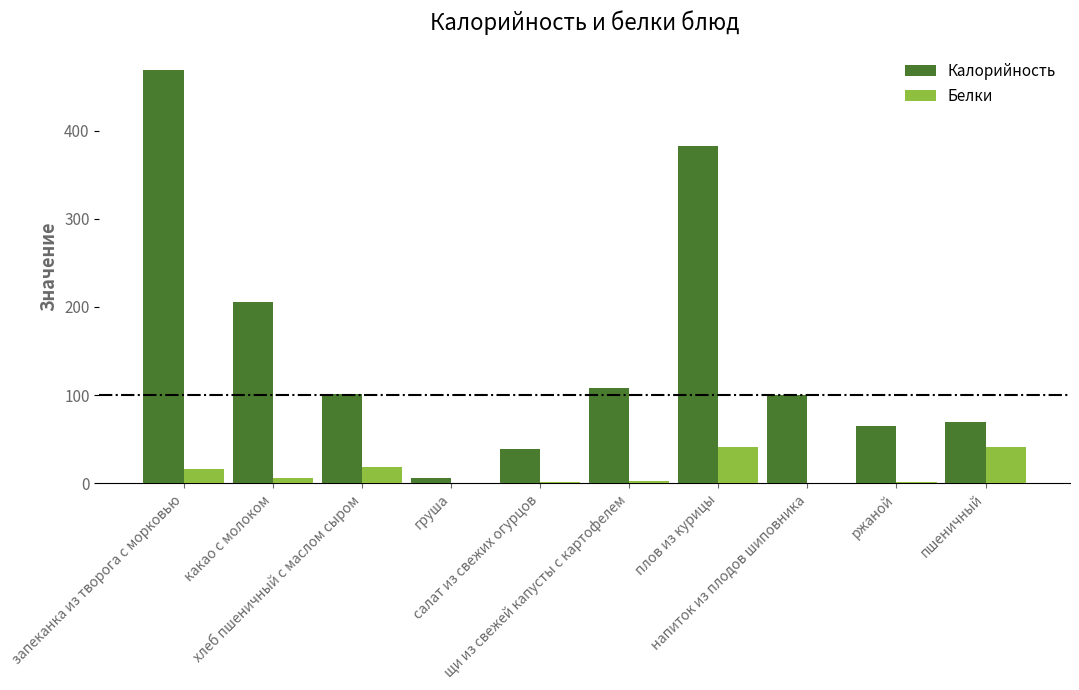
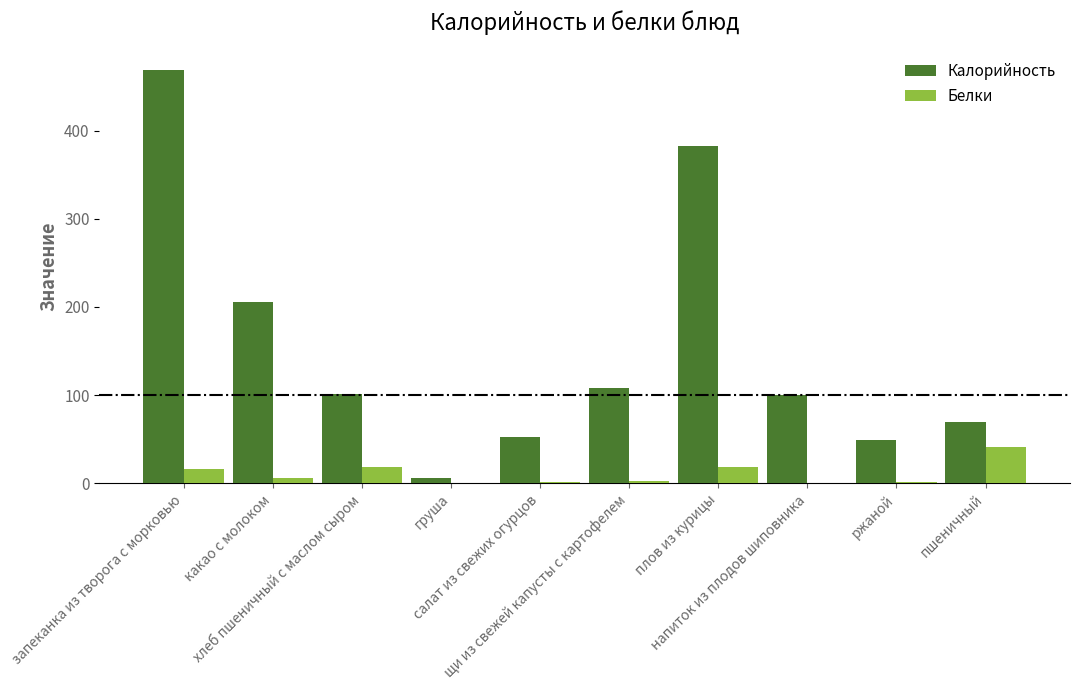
  {
    "Калорийность": {
      "запеканка из творога с морковью": 470,
      "какао с молоком": 210,
      "хлеб пшеничный с маслом сыром": 100,
      "груша": 10,
-     "салат из свежих огурцов": 40,
+     "салат из свежих огурцов": 50,
      "щи из свежей капусты с картофелем": 110,
      "плов из курицы": 380,
      "напиток из плодов шиповника": 100,
-     "ржаной": 60,
+     "ржаной": 50,
      "пшеничный": 70
    },
    "Белки": {
      "запеканка из творога с морковью": 20,
      "какао с молоком": 10,
      "хлеб пшеничный с маслом сыром": 20,
      "щи из свежей капусты с картофелем": 0,
-     "плов из курицы": 40,
+     "плов из курицы": 20,
      "пшеничный": 40
    }
  }
